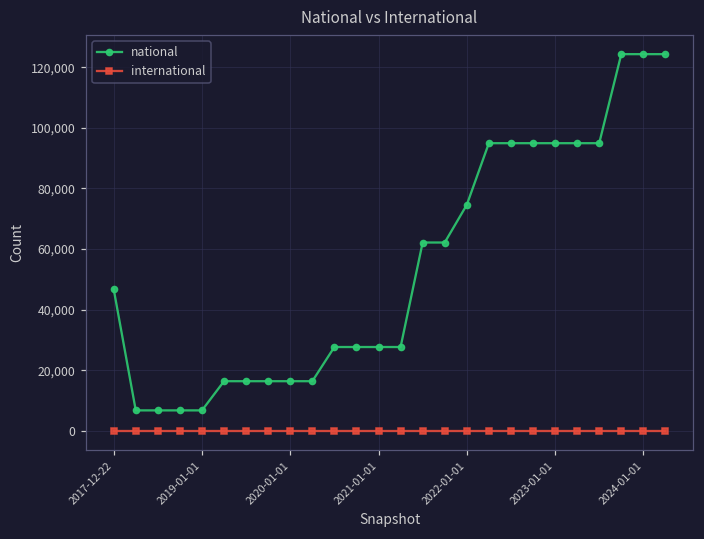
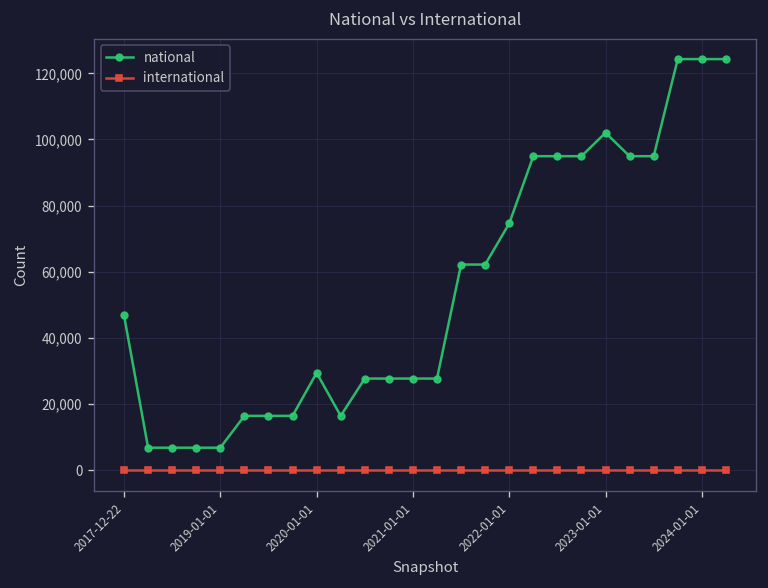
  {
    "national": {
      "2017-12-22": "47,000",
      "2019-01-01": "7,000",
-     "2020-01-01": "16,000",
+     "2020-01-01": "29,000",
      "2021-01-01": "28,000",
      "2022-01-01": "75,000",
-     "2023-01-01": "95,000",
+     "2023-01-01": "102,000",
      "2024-01-01": "124,000"
    },
    "international": {
      "2017-12-22": "0",
      "2019-01-01": "0",
      "2020-01-01": "0",
      "2021-01-01": "0",
      "2022-01-01": "0",
      "2023-01-01": "0",
      "2024-01-01": "0"
    }
  }
